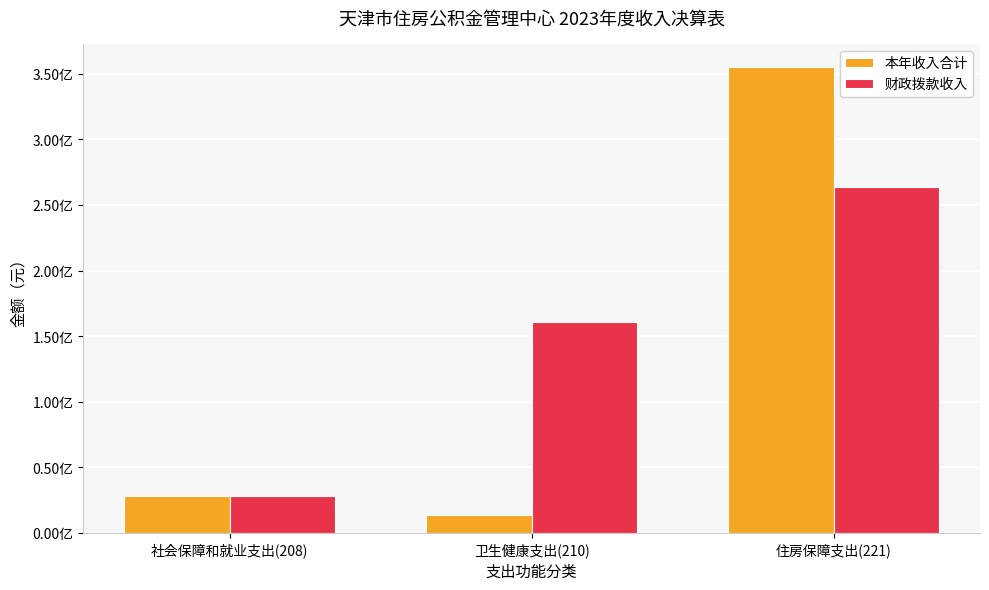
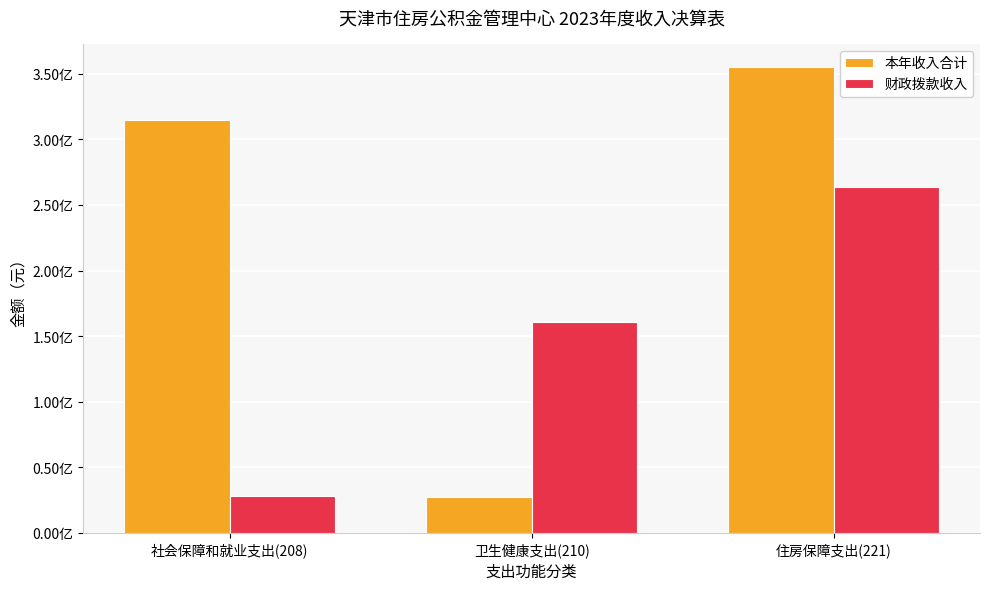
  {
    "本年收入合计": {
-     "社会保障和就业支出(208)": "0.28亿",
-     "卫生健康支出(210)": "0.13亿",
+     "社会保障和就业支出(208)": "3.14亿",
+     "卫生健康支出(210)": "0.27亿",
      "住房保障支出(221)": "3.55亿"
    },
    "财政拨款收入": {
      "社会保障和就业支出(208)": "0.28亿",
      "卫生健康支出(210)": "1.61亿",
      "住房保障支出(221)": "2.64亿"
    }
  }
